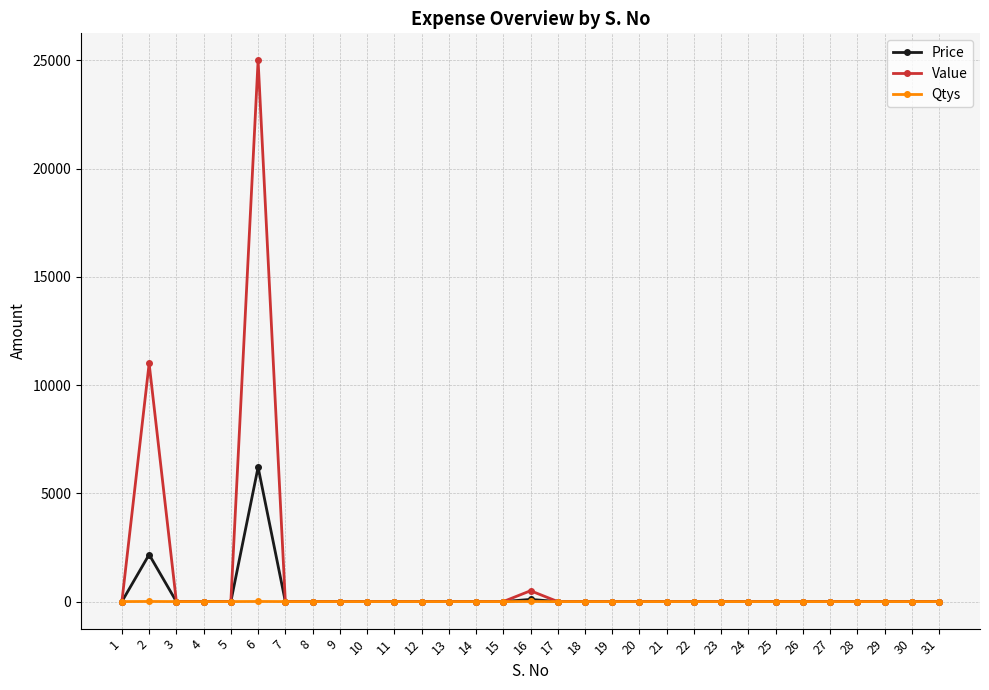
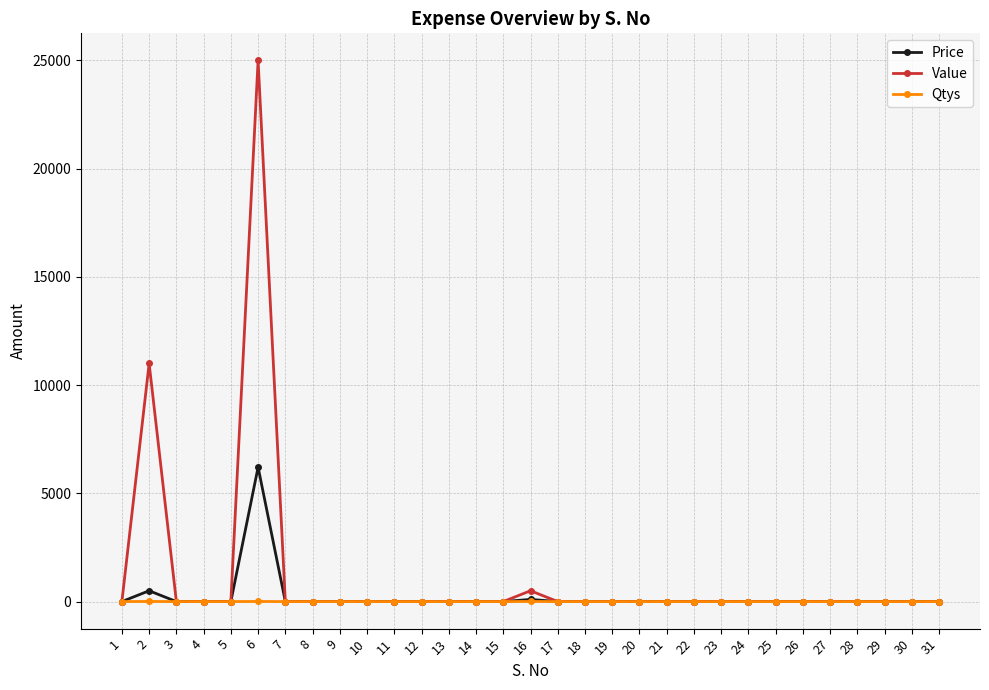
  {
    "Price": {
-     "2": 2200,
+     "2": 500,
      "6": 6200
    },
    "Value": {
      "2": 11000,
      "6": 25000,
      "16": 500
    },
    "Qtys": {
      "2": 0,
      "6": 0
    }
  }
